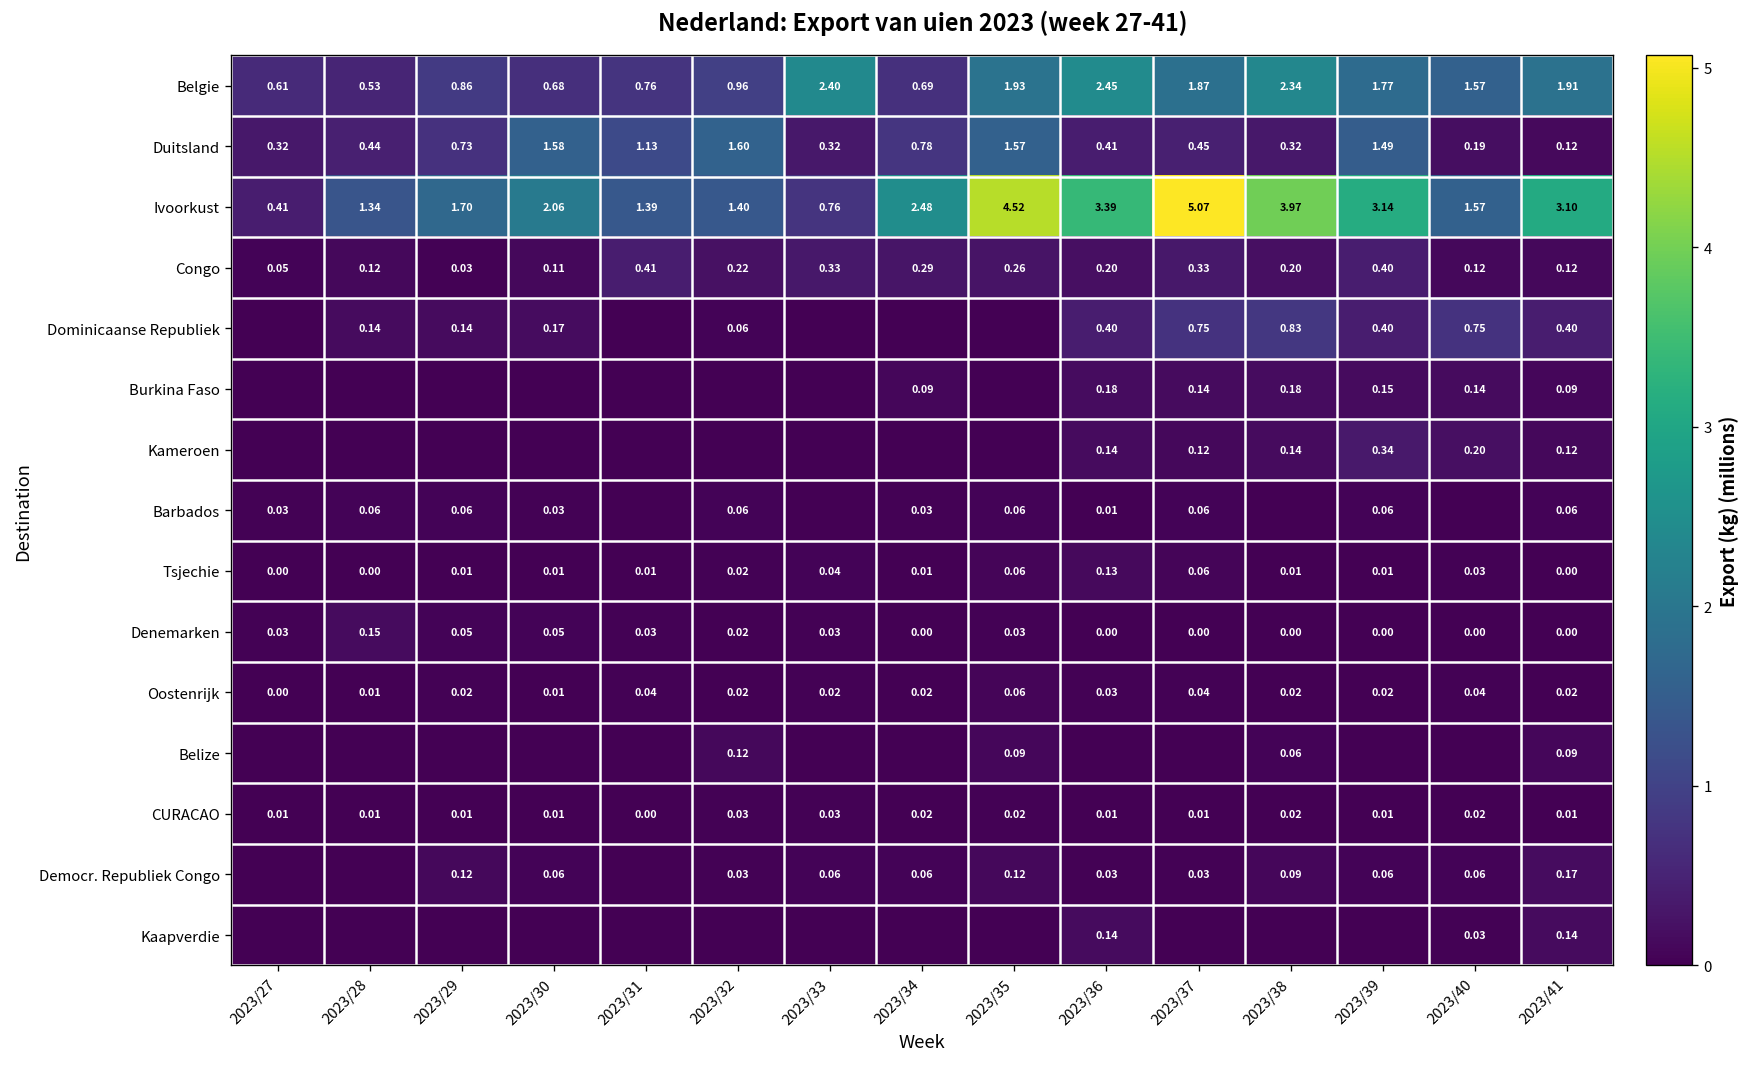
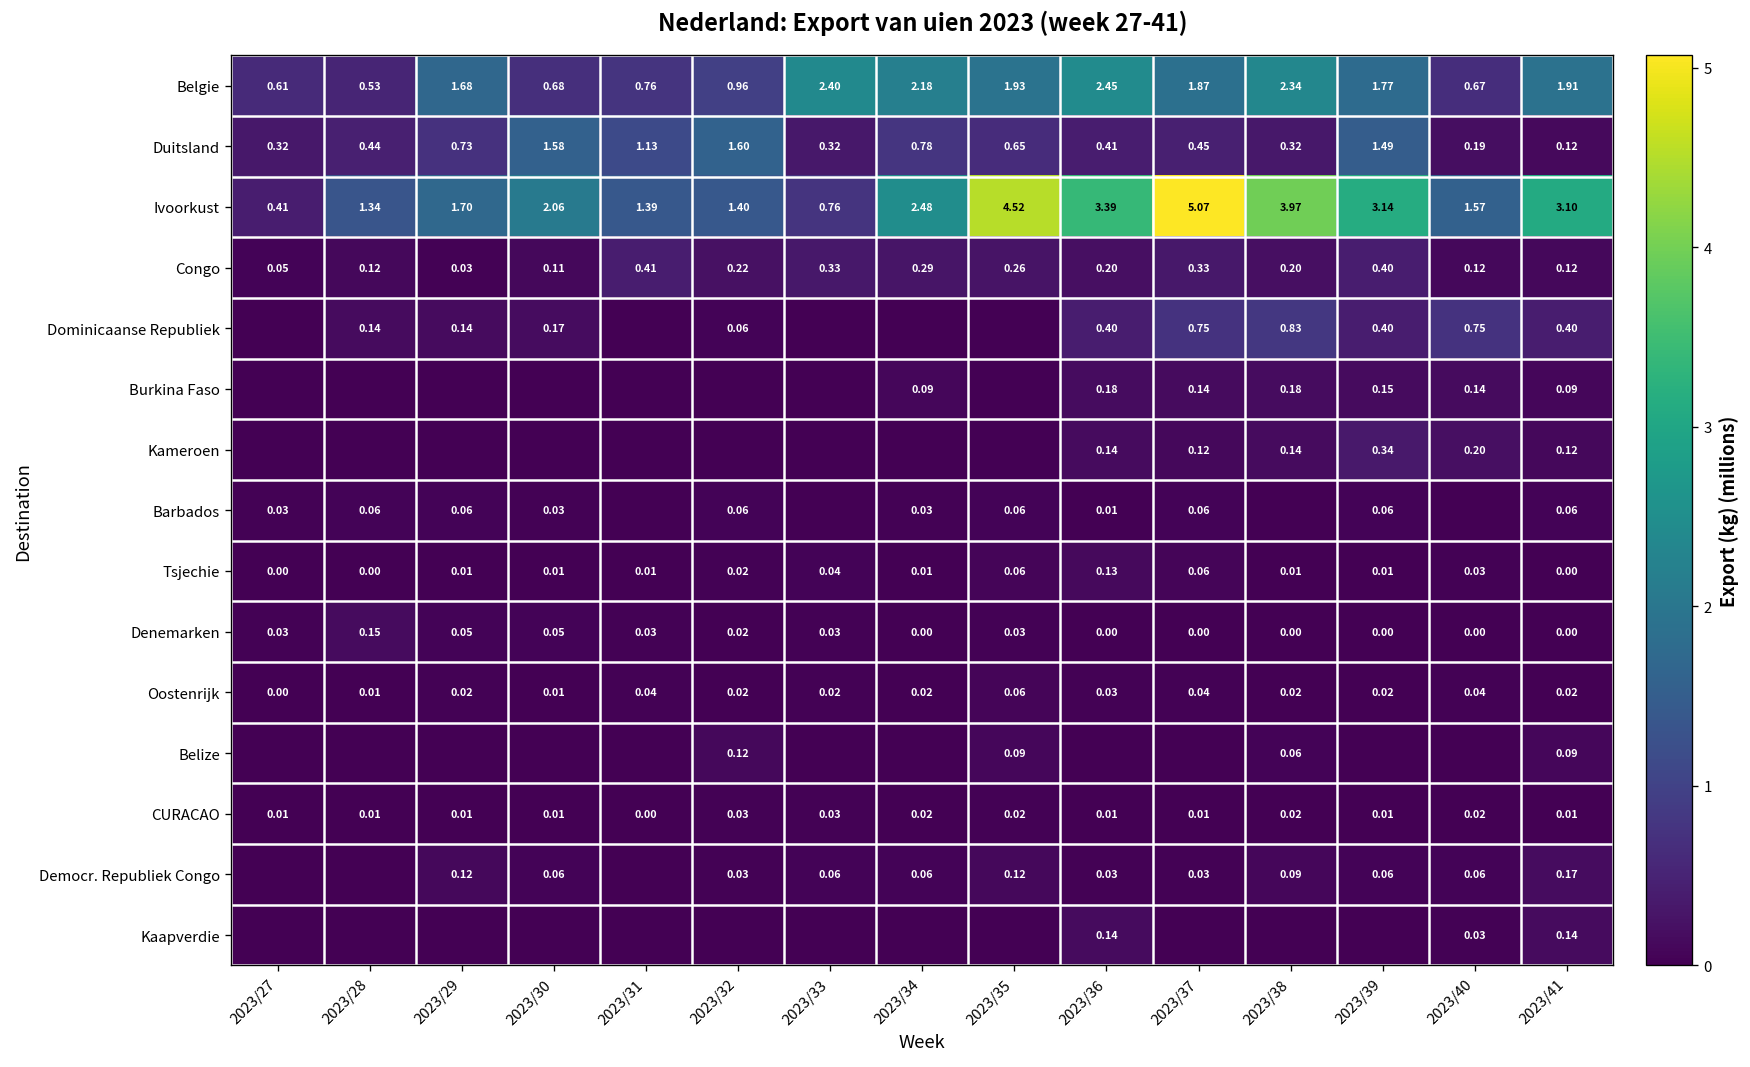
  {
    "Belgie": {
      "2023/27": 0.61,
      "2023/28": 0.53,
-     "2023/29": 0.86,
+     "2023/29": 1.68,
      "2023/30": 0.68,
      "2023/31": 0.76,
      "2023/32": 0.96,
      "2023/33": 2.40,
-     "2023/34": 0.69,
+     "2023/34": 2.18,
      "2023/35": 1.93,
      "2023/36": 2.45,
      "2023/37": 1.87,
      "2023/38": 2.34,
      "2023/39": 1.77,
-     "2023/40": 1.57,
+     "2023/40": 0.67,
      "2023/41": 1.91
    },
    "Duitsland": {
      "2023/27": 0.32,
      "2023/28": 0.44,
      "2023/29": 0.73,
      "2023/30": 1.58,
      "2023/31": 1.13,
      "2023/32": 1.60,
      "2023/33": 0.32,
      "2023/34": 0.78,
-     "2023/35": 1.57,
+     "2023/35": 0.65,
      "2023/36": 0.41,
      "2023/37": 0.45,
      "2023/38": 0.32,
      "2023/39": 1.49,
      "2023/40": 0.19,
      "2023/41": 0.12
    },
    "Ivoorkust": {
      "2023/27": 0.41,
      "2023/28": 1.34,
      "2023/29": 1.70,
      "2023/30": 2.06,
      "2023/31": 1.39,
      "2023/32": 1.40,
      "2023/33": 0.76,
      "2023/34": 2.48,
      "2023/35": 4.52,
      "2023/36": 3.39,
      "2023/37": 5.07,
      "2023/38": 3.97,
      "2023/39": 3.14,
      "2023/40": 1.57,
      "2023/41": 3.10
    },
    "Congo": {
      "2023/27": 0.05,
      "2023/28": 0.12,
      "2023/29": 0.03,
      "2023/30": 0.11,
      "2023/31": 0.41,
      "2023/32": 0.22,
      "2023/33": 0.33,
      "2023/34": 0.29,
      "2023/35": 0.26,
      "2023/36": 0.20,
      "2023/37": 0.33,
      "2023/38": 0.20,
      "2023/39": 0.40,
      "2023/40": 0.12,
      "2023/41": 0.12
    },
    "Dominicaanse Republiek": {
      "2023/28": 0.14,
      "2023/29": 0.14,
      "2023/30": 0.17,
      "2023/32": 0.06,
      "2023/36": 0.40,
      "2023/37": 0.75,
      "2023/38": 0.83,
      "2023/39": 0.40,
      "2023/40": 0.75,
      "2023/41": 0.40
    },
    "Burkina Faso": {
      "2023/34": 0.09,
      "2023/36": 0.18,
      "2023/37": 0.14,
      "2023/38": 0.18,
      "2023/39": 0.15,
      "2023/40": 0.14,
      "2023/41": 0.09
    },
    "Kameroen": {
      "2023/36": 0.14,
      "2023/37": 0.12,
      "2023/38": 0.14,
      "2023/39": 0.34,
      "2023/40": 0.20,
      "2023/41": 0.12
    },
    "Barbados": {
      "2023/27": 0.03,
      "2023/28": 0.06,
      "2023/29": 0.06,
      "2023/30": 0.03,
      "2023/32": 0.06,
      "2023/34": 0.03,
      "2023/35": 0.06,
      "2023/36": 0.01,
      "2023/37": 0.06,
      "2023/39": 0.06,
      "2023/41": 0.06
    },
    "Tsjechie": {
      "2023/27": 0.00,
      "2023/28": 0.00,
      "2023/29": 0.01,
      "2023/30": 0.01,
      "2023/31": 0.01,
      "2023/32": 0.02,
      "2023/33": 0.04,
      "2023/34": 0.01,
      "2023/35": 0.06,
      "2023/36": 0.13,
      "2023/37": 0.06,
      "2023/38": 0.01,
      "2023/39": 0.01,
      "2023/40": 0.03,
      "2023/41": 0.00
    },
    "Denemarken": {
      "2023/27": 0.03,
      "2023/28": 0.15,
      "2023/29": 0.05,
      "2023/30": 0.05,
      "2023/31": 0.03,
      "2023/32": 0.02,
      "2023/33": 0.03,
      "2023/34": 0.00,
      "2023/35": 0.03,
      "2023/36": 0.00,
      "2023/37": 0.00,
      "2023/38": 0.00,
      "2023/39": 0.00,
      "2023/40": 0.00,
      "2023/41": 0.00
    },
    "Oostenrijk": {
      "2023/27": 0.00,
      "2023/28": 0.01,
      "2023/29": 0.02,
      "2023/30": 0.01,
      "2023/31": 0.04,
      "2023/32": 0.02,
      "2023/33": 0.02,
      "2023/34": 0.02,
      "2023/35": 0.06,
      "2023/36": 0.03,
      "2023/37": 0.04,
      "2023/38": 0.02,
      "2023/39": 0.02,
      "2023/40": 0.04,
      "2023/41": 0.02
    },
    "Belize": {
      "2023/32": 0.12,
      "2023/35": 0.09,
      "2023/38": 0.06,
      "2023/41": 0.09
    },
    "CURACAO": {
      "2023/27": 0.01,
      "2023/28": 0.01,
      "2023/29": 0.01,
      "2023/30": 0.01,
      "2023/31": 0.00,
      "2023/32": 0.03,
      "2023/33": 0.03,
      "2023/34": 0.02,
      "2023/35": 0.02,
      "2023/36": 0.01,
      "2023/37": 0.01,
      "2023/38": 0.02,
      "2023/39": 0.01,
      "2023/40": 0.02,
      "2023/41": 0.01
    },
    "Democr. Republiek Congo": {
      "2023/29": 0.12,
      "2023/30": 0.06,
      "2023/32": 0.03,
      "2023/33": 0.06,
      "2023/34": 0.06,
      "2023/35": 0.12,
      "2023/36": 0.03,
      "2023/37": 0.03,
      "2023/38": 0.09,
      "2023/39": 0.06,
      "2023/40": 0.06,
      "2023/41": 0.17
    },
    "Kaapverdie": {
      "2023/36": 0.14,
      "2023/40": 0.03,
      "2023/41": 0.14
    }
  }
